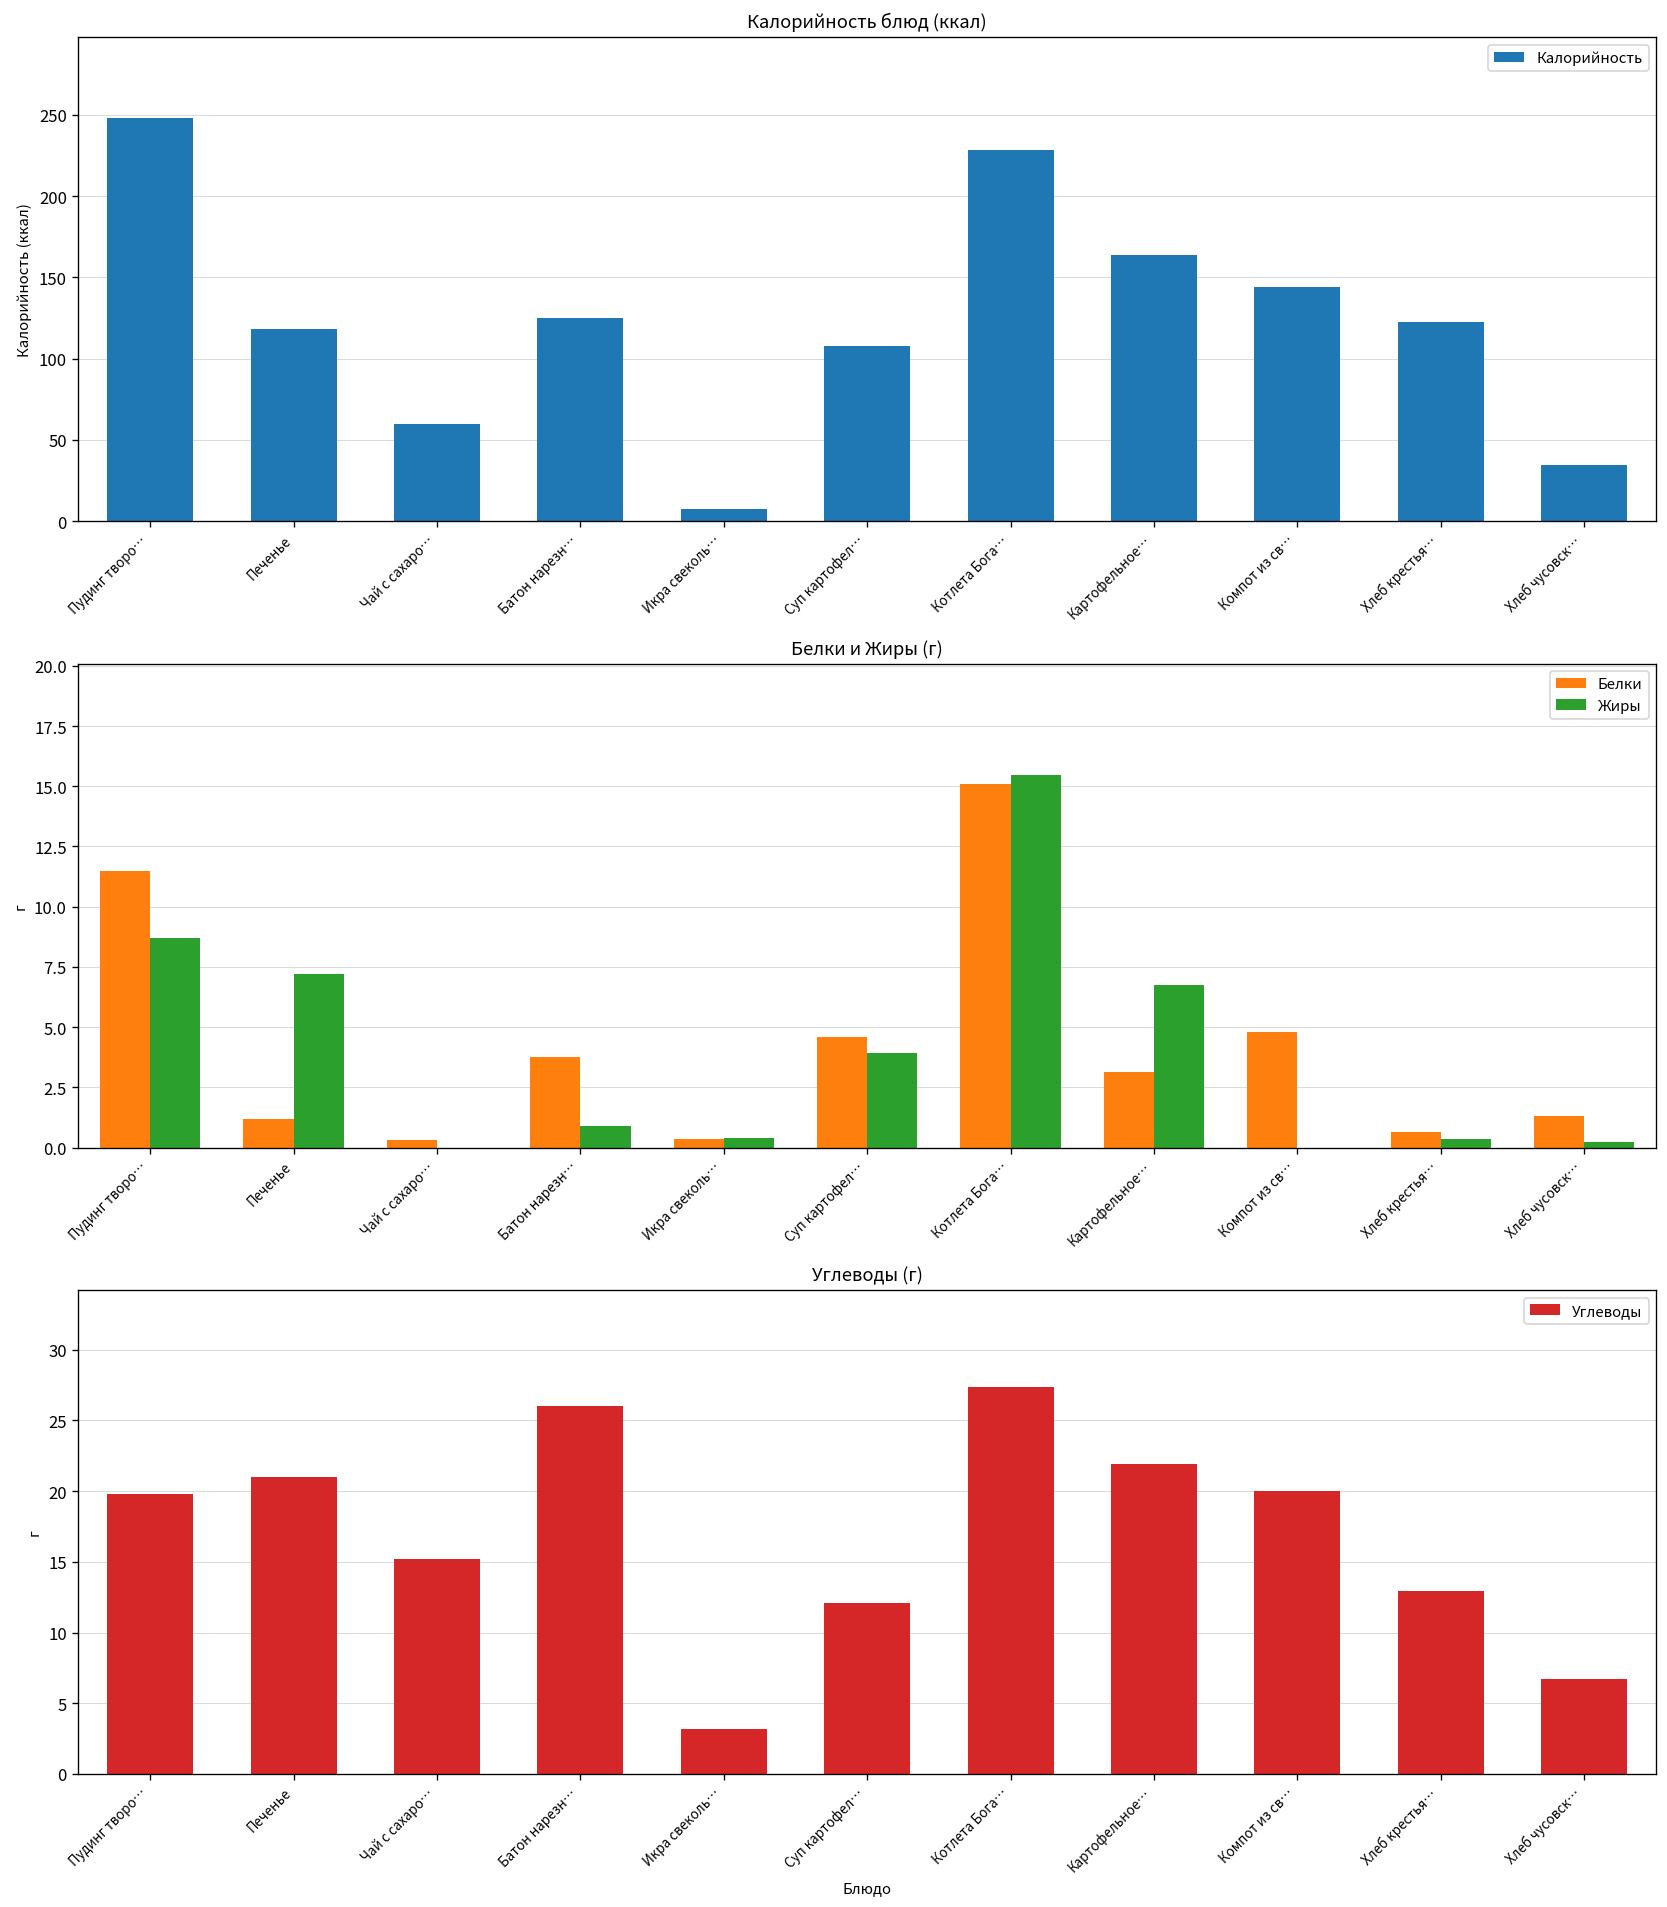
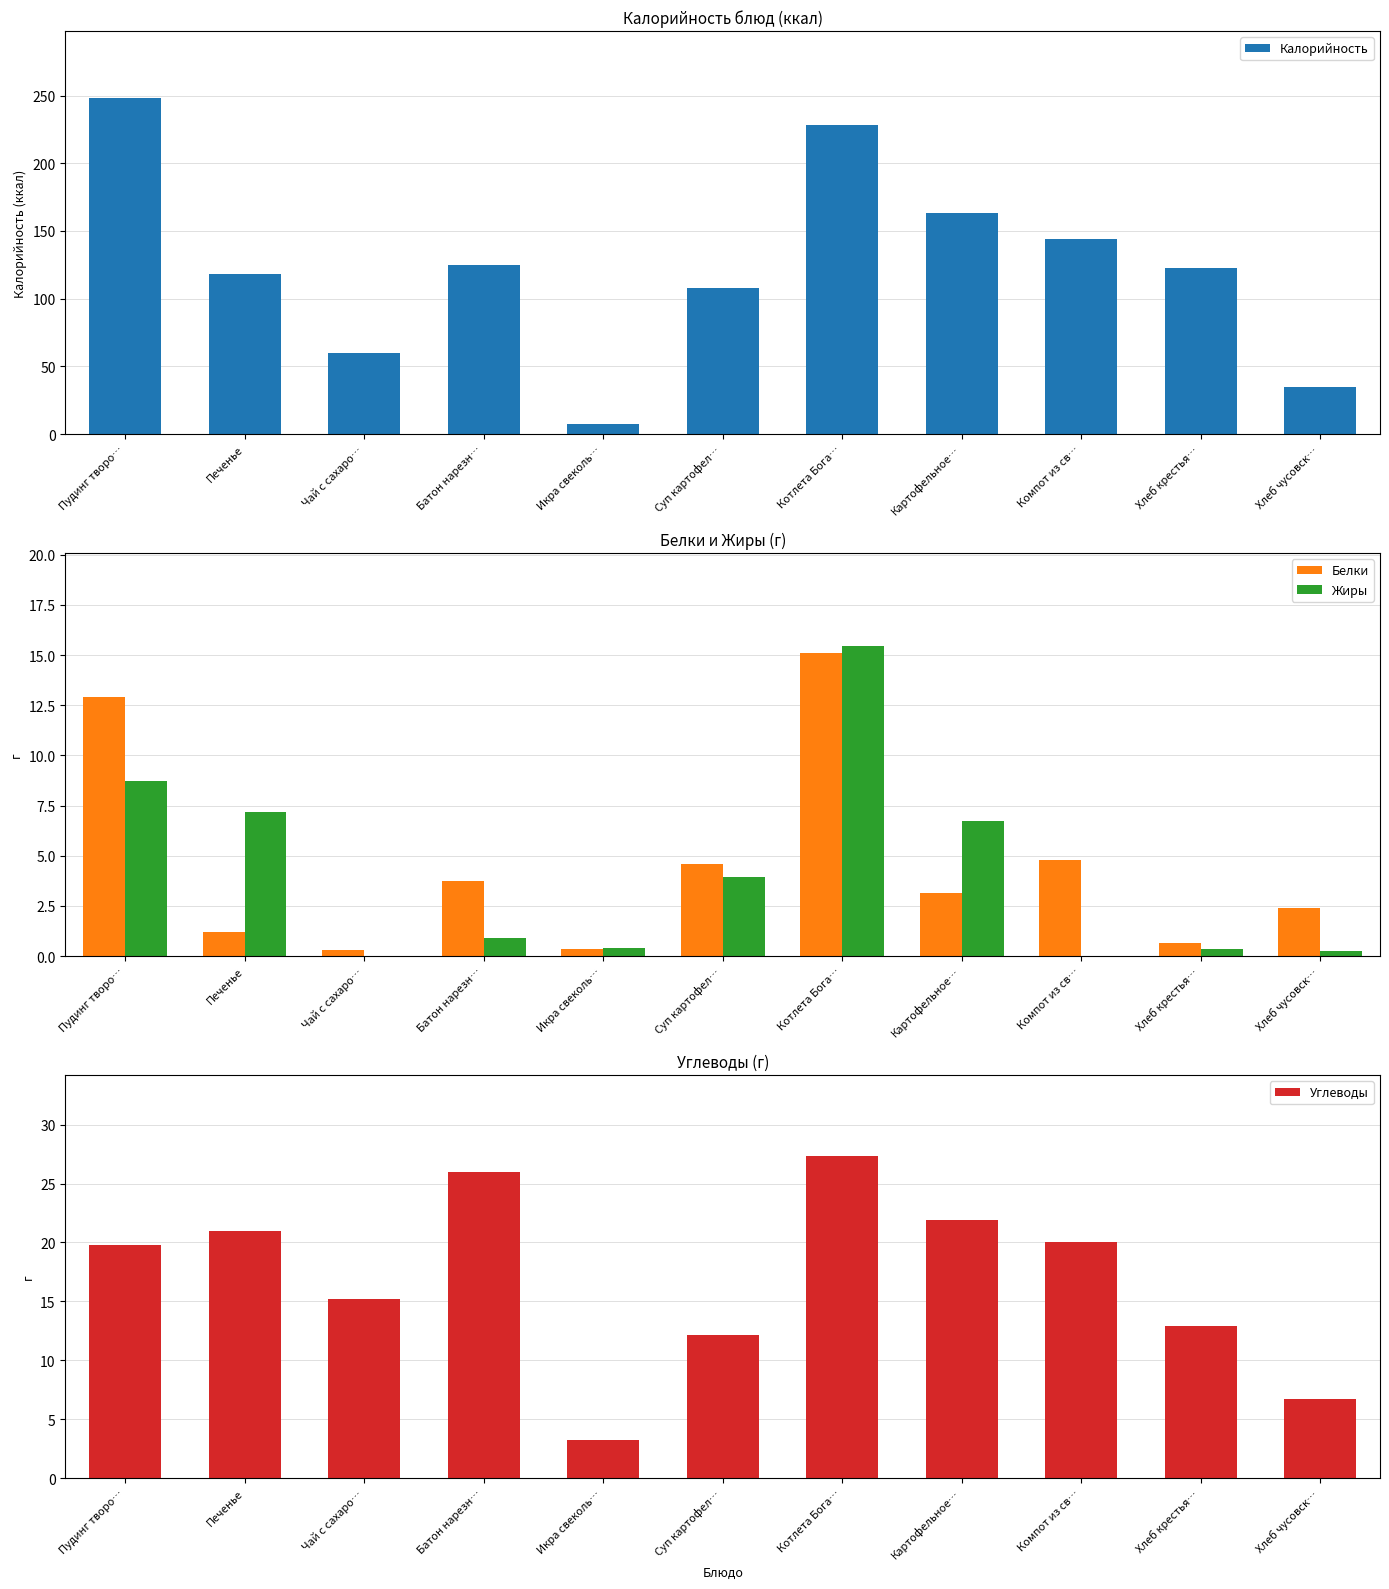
  {
    "Калорийность блюд (ккал)": {
      "Пудинг творо…": 248,
      "Печенье": 118,
      "Чай с сахаро…": 60,
      "Батон нарезн…": 125,
      "Икра свеколь…": 8,
      "Суп картофел…": 108,
      "Котлета Бога…": 229,
      "Картофельное…": 164,
      "Компот из св…": 144,
      "Хлеб крестья…": 122,
      "Хлеб чусовск…": 35
    },
    "Белки и Жиры (г)": {
      "Белки": {
-       "Пудинг творо…": 11.5,
+       "Пудинг творо…": 12.9,
        "Печенье": 1.2,
        "Чай с сахаро…": 0.3,
        "Батон нарезн…": 3.8,
        "Икра свеколь…": 0.4,
        "Суп картофел…": 4.6,
        "Котлета Бога…": 15.1,
        "Картофельное…": 3.2,
        "Компот из св…": 4.8,
        "Хлеб крестья…": 0.7,
-       "Хлеб чусовск…": 1.3
+       "Хлеб чусовск…": 2.4
      },
      "Жиры": {
        "Пудинг творо…": 8.7,
        "Печенье": 7.2,
        "Чай с сахаро…": 0.0,
        "Батон нарезн…": 0.9,
        "Икра свеколь…": 0.4,
        "Суп картофел…": 3.9,
        "Котлета Бога…": 15.5,
        "Картофельное…": 6.8,
        "Компот из св…": 0.0,
        "Хлеб крестья…": 0.4,
        "Хлеб чусовск…": 0.2
      }
    },
    "Углеводы (г)": {
      "Пудинг творо…": 19.8,
      "Печенье": 21.0,
      "Чай с сахаро…": 15.2,
      "Батон нарезн…": 26.0,
      "Икра свеколь…": 3.2,
      "Суп картофел…": 12.1,
      "Котлета Бога…": 27.4,
      "Картофельное…": 21.9,
      "Компот из св…": 20.0,
      "Хлеб крестья…": 12.9,
      "Хлеб чусовск…": 6.7
    }
  }
